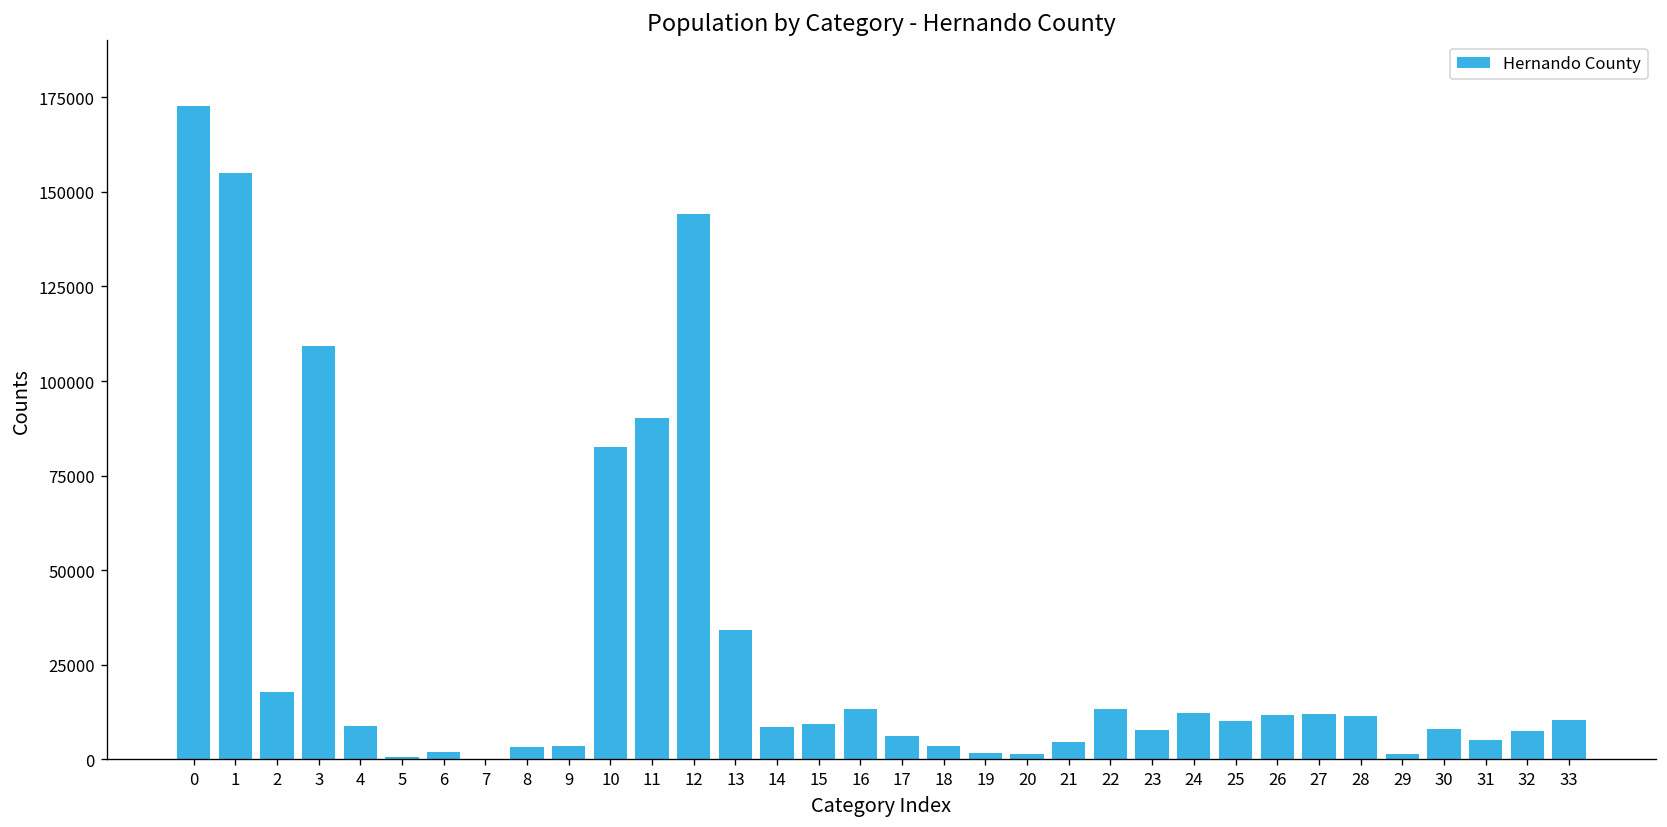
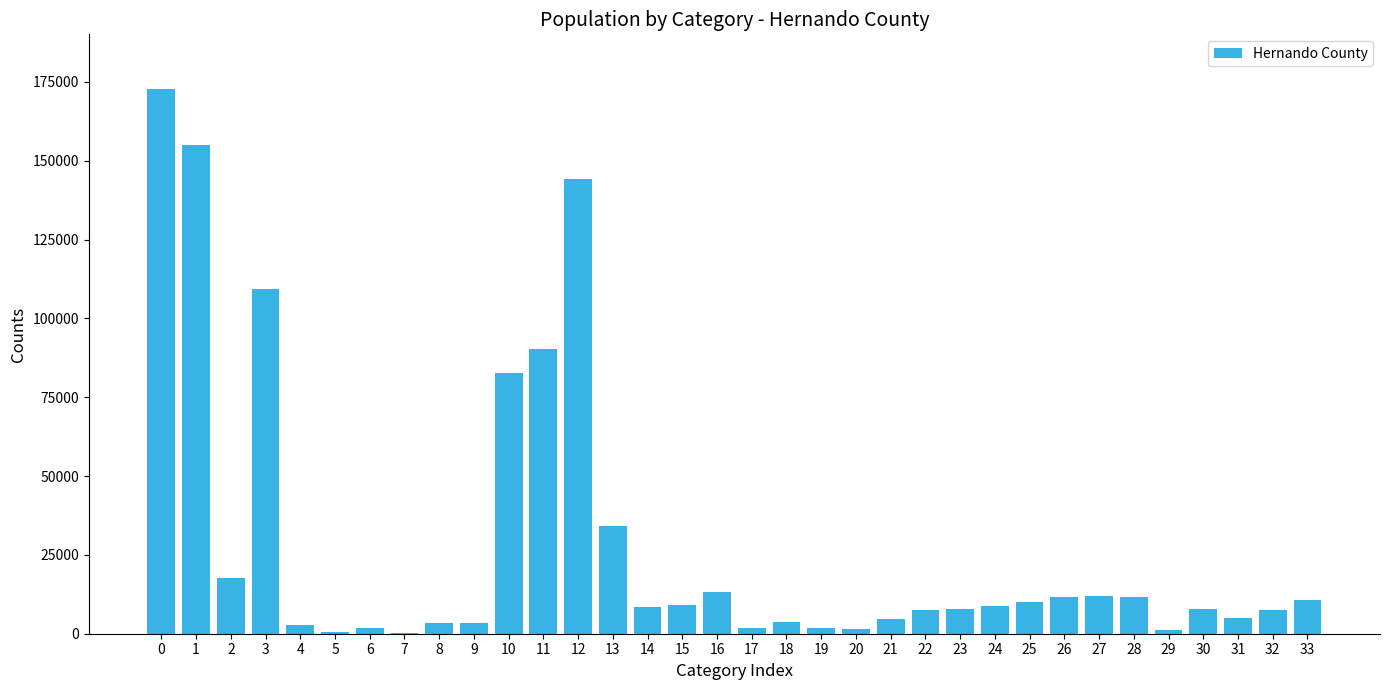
  {
    "0": 173000,
    "1": 155000,
    "2": 18000,
    "3": 109000,
-   "4": 9000,
+   "4": 3000,
    "6": 2000,
    "8": 3000,
    "9": 4000,
    "10": 83000,
    "11": 90000,
    "12": 144000,
    "13": 34000,
    "14": 9000,
    "15": 9000,
    "16": 13000,
-   "17": 6000,
+   "17": 2000,
    "18": 4000,
    "19": 2000,
    "20": 2000,
    "21": 5000,
-   "22": 13000,
+   "22": 8000,
    "23": 8000,
-   "24": 12000,
+   "24": 9000,
    "25": 10000,
    "26": 12000,
    "27": 12000,
    "28": 12000,
    "29": 1000,
    "30": 8000,
    "31": 5000,
    "32": 8000,
    "33": 11000
  }
